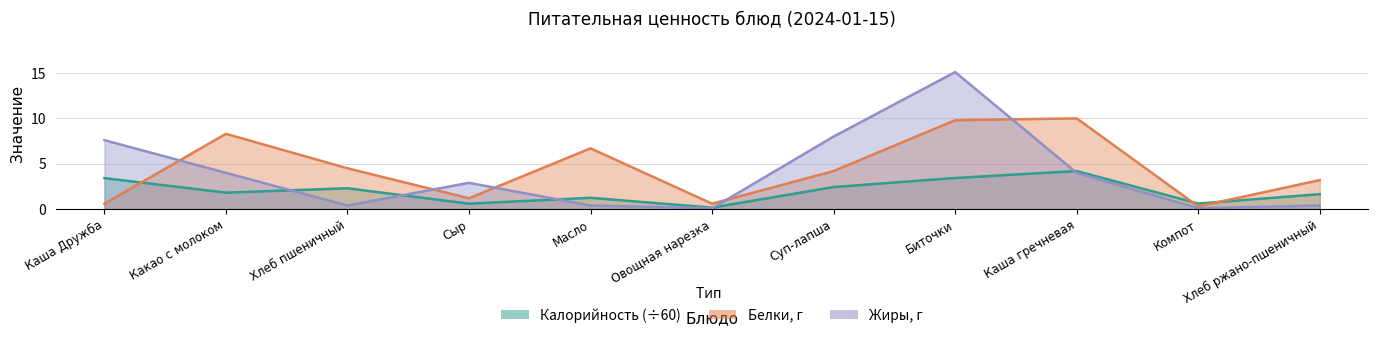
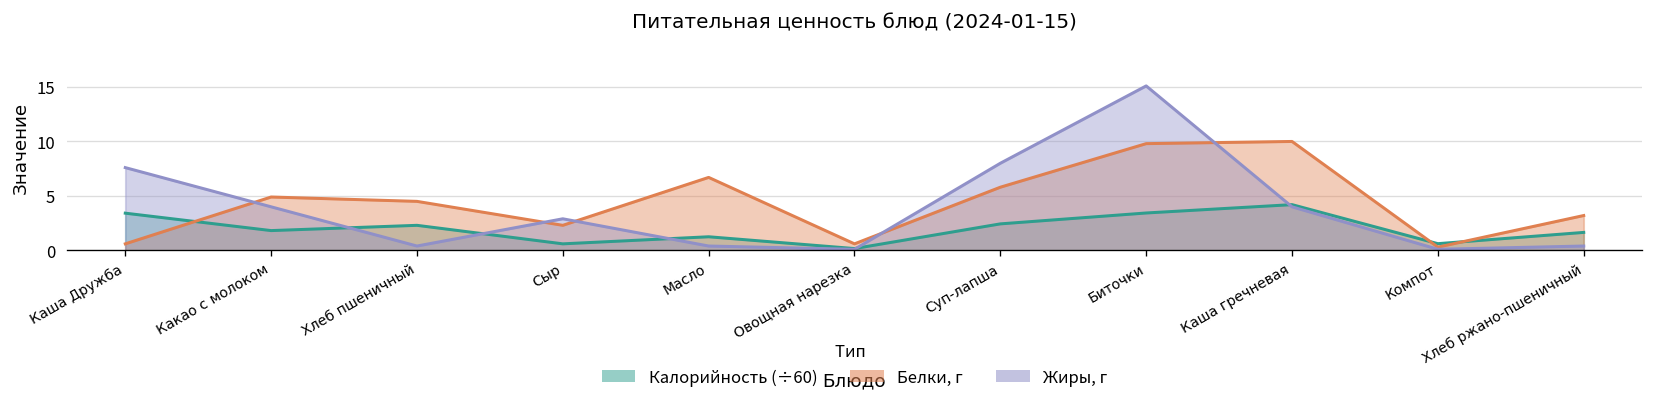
  {
    "Белки, г": {
      "Каша Дружба": 1,
-     "Какао с молоком": 8,
+     "Какао с молоком": 5,
      "Хлеб пшеничный": 5,
-     "Сыр": 1,
+     "Сыр": 2,
      "Масло": 7,
      "Овощная нарезка": 1,
-     "Суп-лапша": 4,
+     "Суп-лапша": 6,
      "Биточки": 10,
      "Каша гречневая": 10,
      "Хлеб ржано-пшеничный": 3
    }
  }
